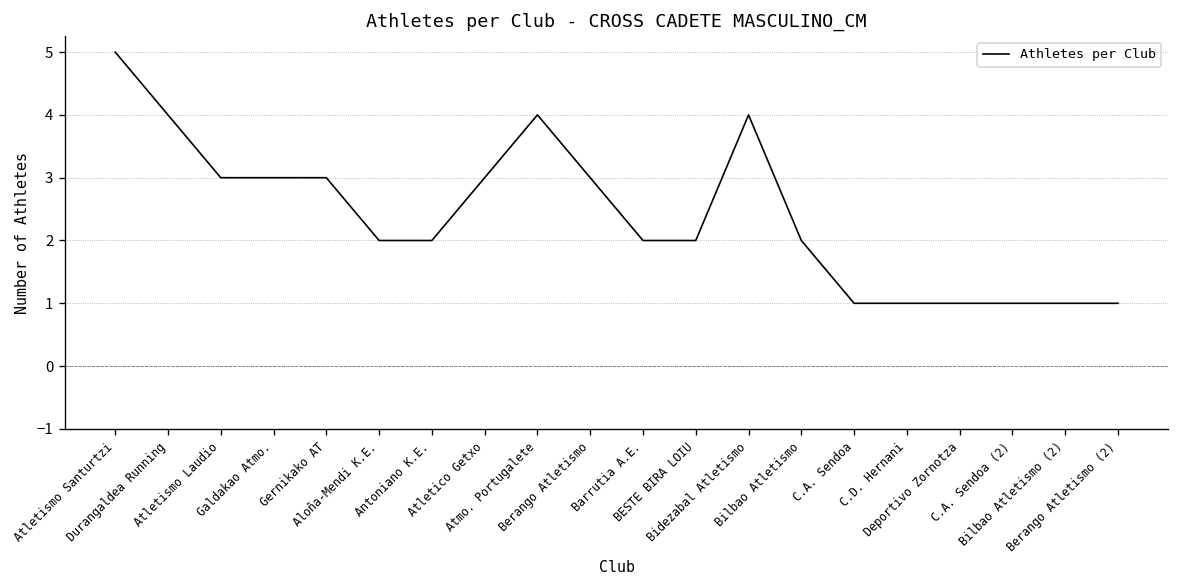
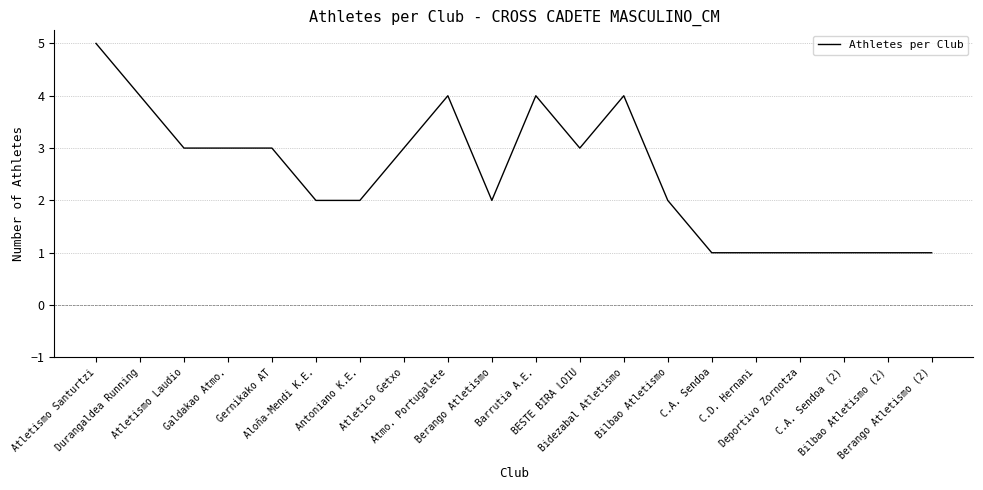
  {
    "Atletismo Santurtzi": 5,
    "Durangaldea Running": 4,
    "Atletismo Laudio": 3,
    "Galdakao Atmo.": 3,
    "Gernikako AT": 3,
    "Aloña-Mendi K.E.": 2,
    "Antoniano K.E.": 2,
    "Atletico Getxo": 3,
    "Atmo. Portugalete": 4,
-   "Berango Atletismo": 3,
-   "Barrutia A.E.": 2,
-   "BESTE BIRA LOIU": 2,
+   "Berango Atletismo": 2,
+   "Barrutia A.E.": 4,
+   "BESTE BIRA LOIU": 3,
    "Bidezabal Atletismo": 4,
    "Bilbao Atletismo": 2,
    "C.A. Sendoa": 1,
    "C.D. Hernani": 1,
    "Deportivo Zornotza": 1,
    "C.A. Sendoa (2)": 1,
    "Bilbao Atletismo (2)": 1,
    "Berango Atletismo (2)": 1
  }
